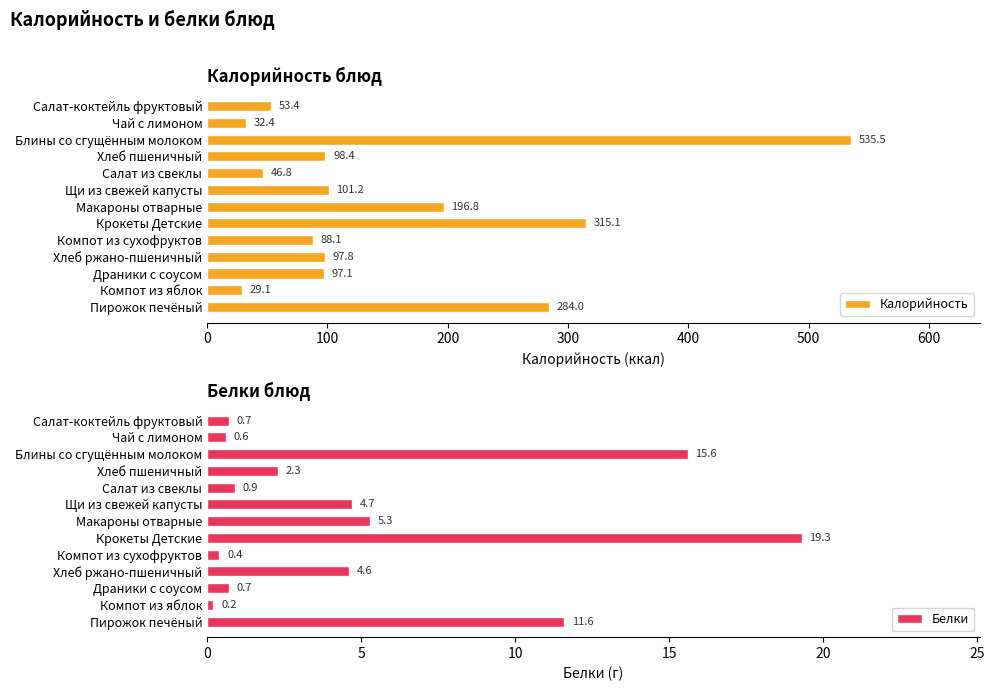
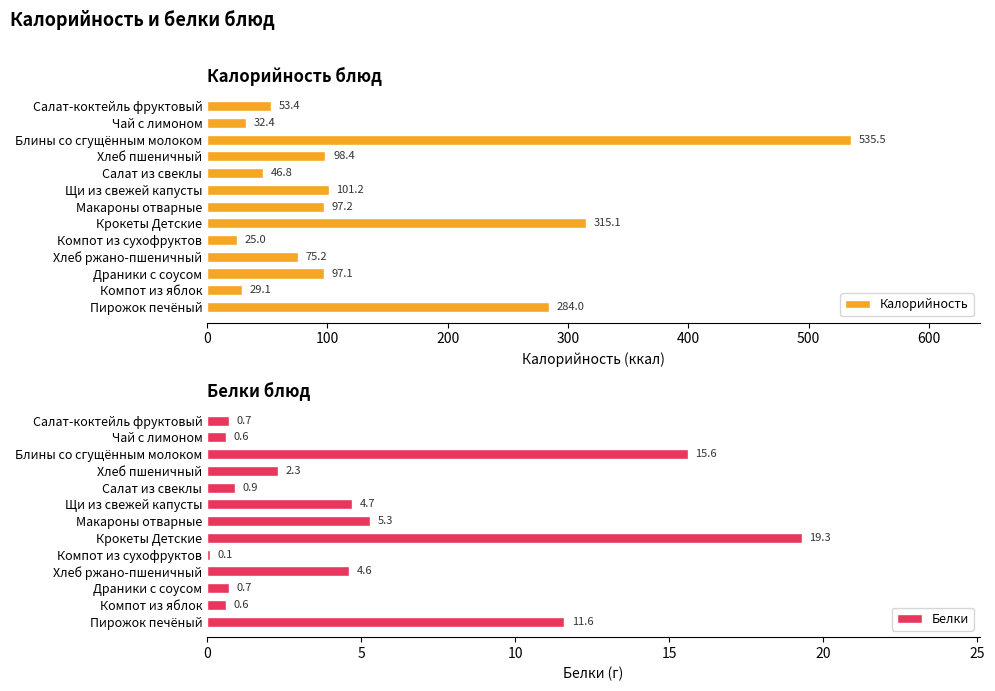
  {
    "Калорийность блюд": {
      "Салат-коктейль фруктовый": 53.4,
      "Чай с лимоном": 32.4,
      "Блины со сгущённым молоком": 535.5,
      "Хлеб пшеничный": 98.4,
      "Салат из свеклы": 46.8,
      "Щи из свежей капусты": 101.2,
-     "Макароны отварные": 196.8,
+     "Макароны отварные": 97.2,
      "Крокеты Детские": 315.1,
-     "Компот из сухофруктов": 88.1,
-     "Хлеб ржано-пшеничный": 97.8,
+     "Компот из сухофруктов": 25.0,
+     "Хлеб ржано-пшеничный": 75.2,
      "Драники с соусом": 97.1,
      "Компот из яблок": 29.1,
      "Пирожок печёный": 284.0
    },
    "Белки блюд": {
      "Салат-коктейль фруктовый": 0.7,
      "Чай с лимоном": 0.6,
      "Блины со сгущённым молоком": 15.6,
      "Хлеб пшеничный": 2.3,
      "Салат из свеклы": 0.9,
      "Щи из свежей капусты": 4.7,
      "Макароны отварные": 5.3,
      "Крокеты Детские": 19.3,
-     "Компот из сухофруктов": 0.4,
+     "Компот из сухофруктов": 0.1,
      "Хлеб ржано-пшеничный": 4.6,
      "Драники с соусом": 0.7,
-     "Компот из яблок": 0.2,
+     "Компот из яблок": 0.6,
      "Пирожок печёный": 11.6
    }
  }
